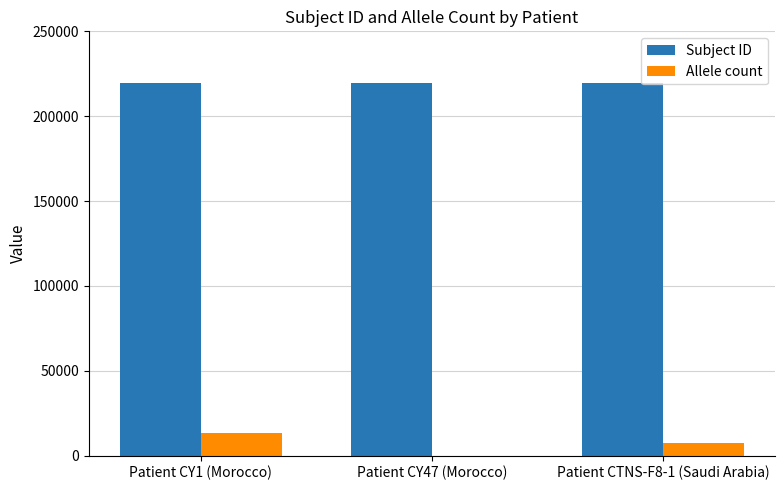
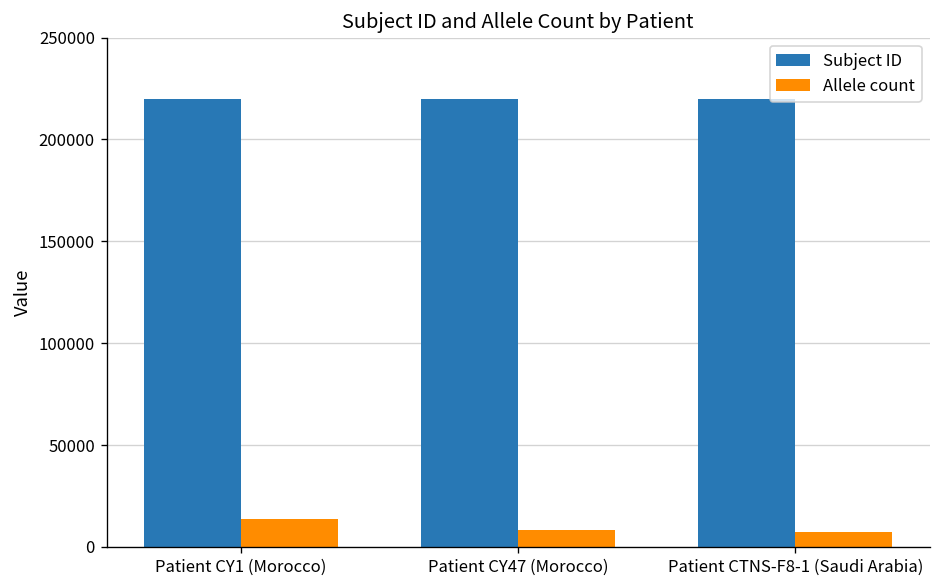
  {
    "Subject ID": {
      "Patient CY1 (Morocco)": 220000,
      "Patient CY47 (Morocco)": 220000,
      "Patient CTNS-F8-1 (Saudi Arabia)": 220000
    },
    "Allele count": {
      "Patient CY1 (Morocco)": 13000,
-     "Patient CY47 (Morocco)": 0,
+     "Patient CY47 (Morocco)": 8000,
      "Patient CTNS-F8-1 (Saudi Arabia)": 7000
    }
  }
